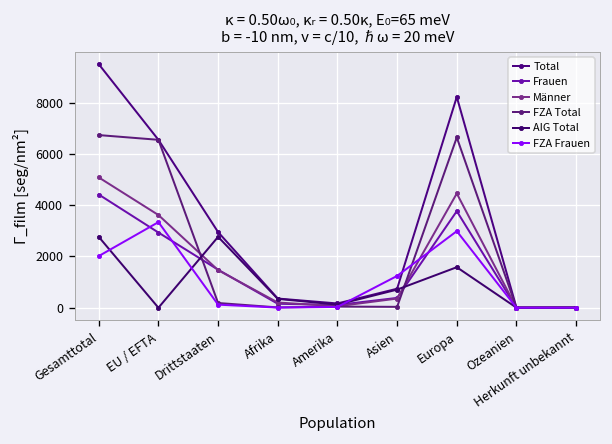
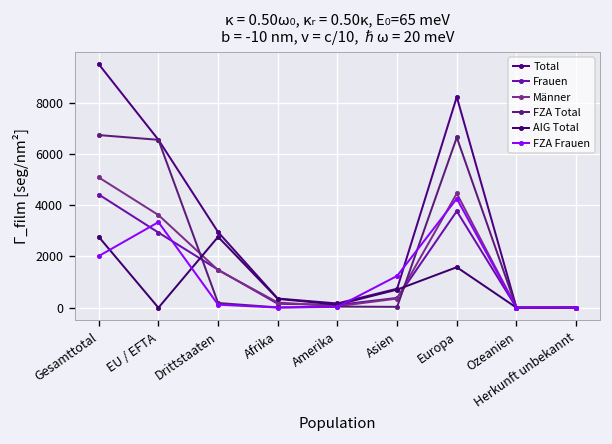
  {
    "FZA Frauen": {
      "Gesamttotal": 2000,
      "EU / EFTA": 3300,
      "Asien": 1200,
-     "Europa": 3000
+     "Europa": 4300
    }
  }
